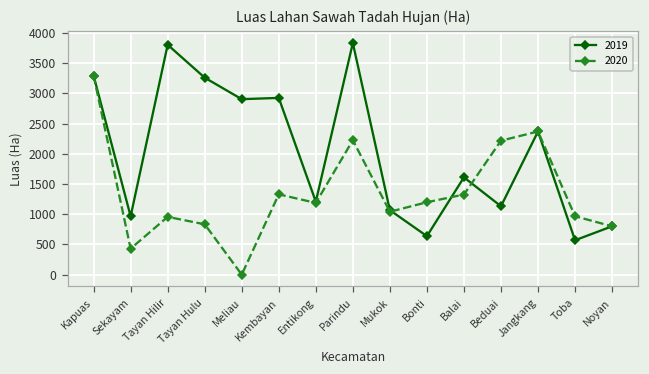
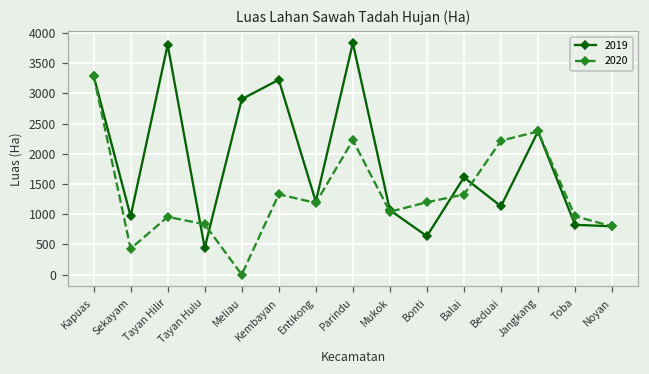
  {
    "2019": {
      "Sekayam": 1000,
      "Tayan Hilir": 3800,
-     "Tayan Hulu": 3300,
+     "Tayan Hulu": 400,
      "Meliau": 2900,
-     "Kembayan": 2900,
+     "Kembayan": 3200,
      "Parindu": 3800,
      "Bonti": 600,
      "Balai": 1600,
      "Beduai": 1100,
-     "Toba": 600
+     "Toba": 800
    },
    "2020": {
      "Sekayam": 400,
      "Tayan Hilir": 1000,
      "Tayan Hulu": 800,
      "Meliau": 0,
      "Kembayan": 1300,
      "Parindu": 2200,
      "Bonti": 1200,
      "Balai": 1300,
      "Beduai": 2200,
      "Toba": 1000
    }
  }
